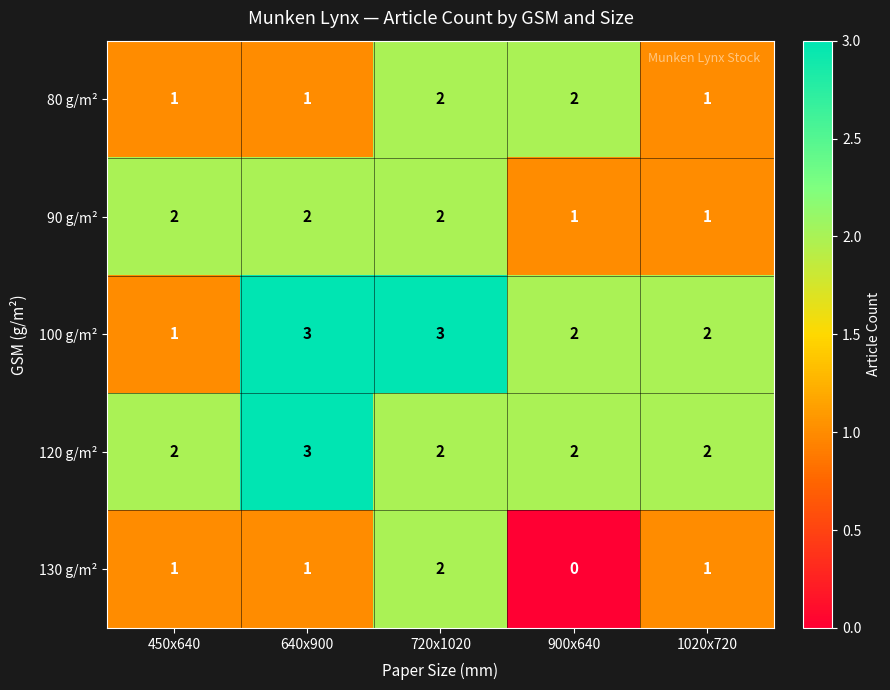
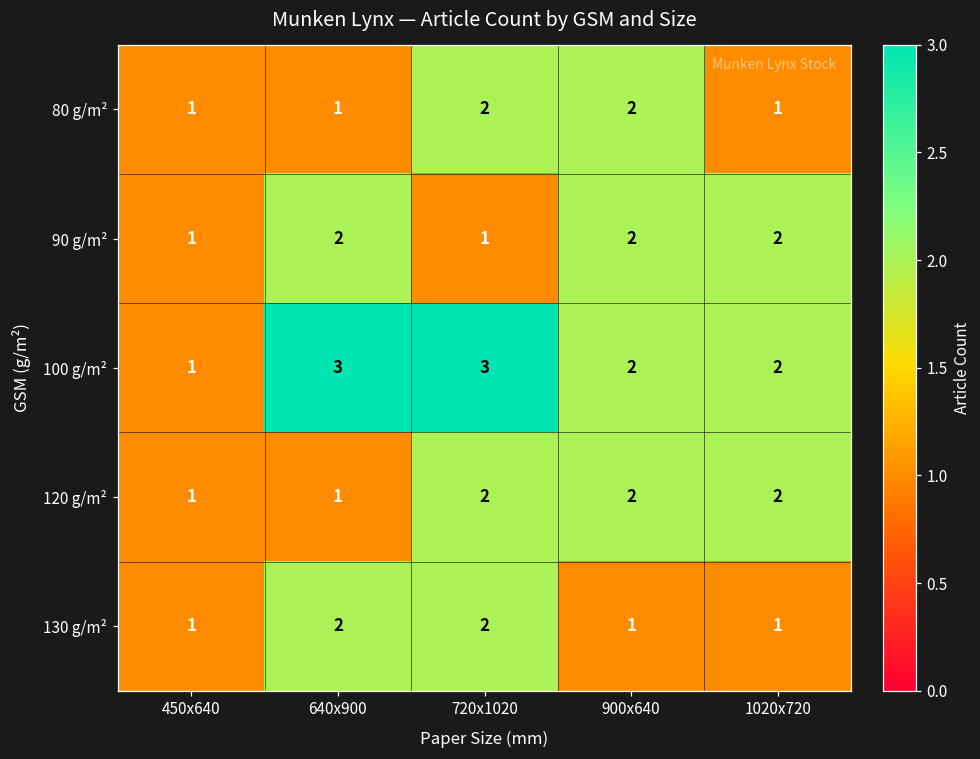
  {
    "80 g/m²": {
      "450x640": 1,
      "640x900": 1,
      "720x1020": 2,
      "900x640": 2
    },
    "90 g/m²": {
-     "450x640": 2,
+     "450x640": 1,
      "640x900": 2,
-     "720x1020": 2,
-     "900x640": 1,
-     "1020x720": 1
+     "720x1020": 1,
+     "900x640": 2,
+     "1020x720": 2
    },
    "100 g/m²": {
      "450x640": 1,
      "640x900": 3,
      "720x1020": 3,
      "900x640": 2,
      "1020x720": 2
    },
    "120 g/m²": {
-     "450x640": 2,
-     "640x900": 3,
+     "450x640": 1,
+     "640x900": 1,
      "720x1020": 2,
      "900x640": 2,
      "1020x720": 2
    },
    "130 g/m²": {
      "450x640": 1,
-     "640x900": 1,
+     "640x900": 2,
      "720x1020": 2,
-     "900x640": 0,
+     "900x640": 1,
      "1020x720": 1
    }
  }
